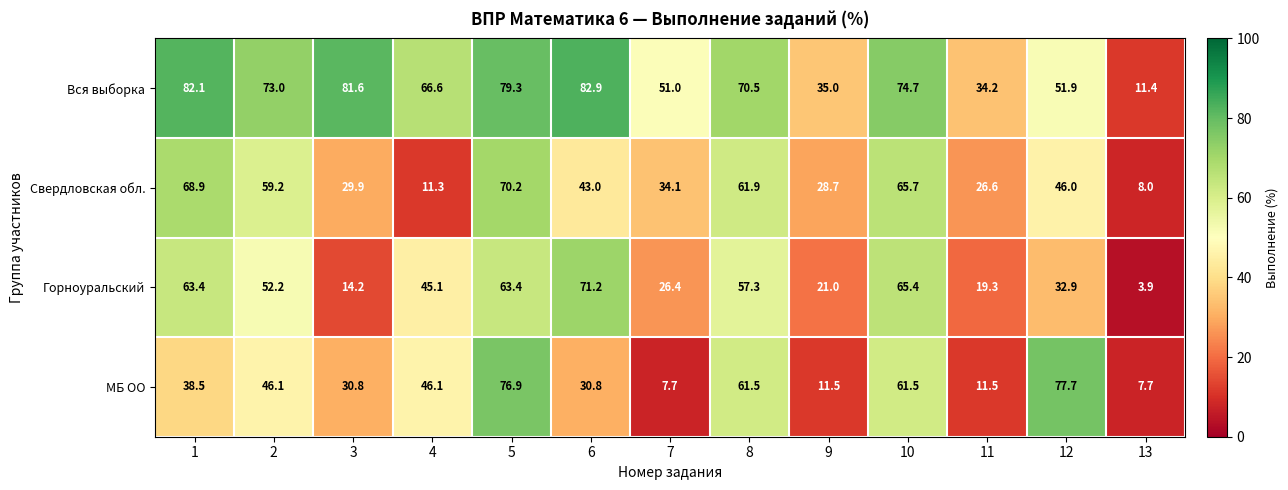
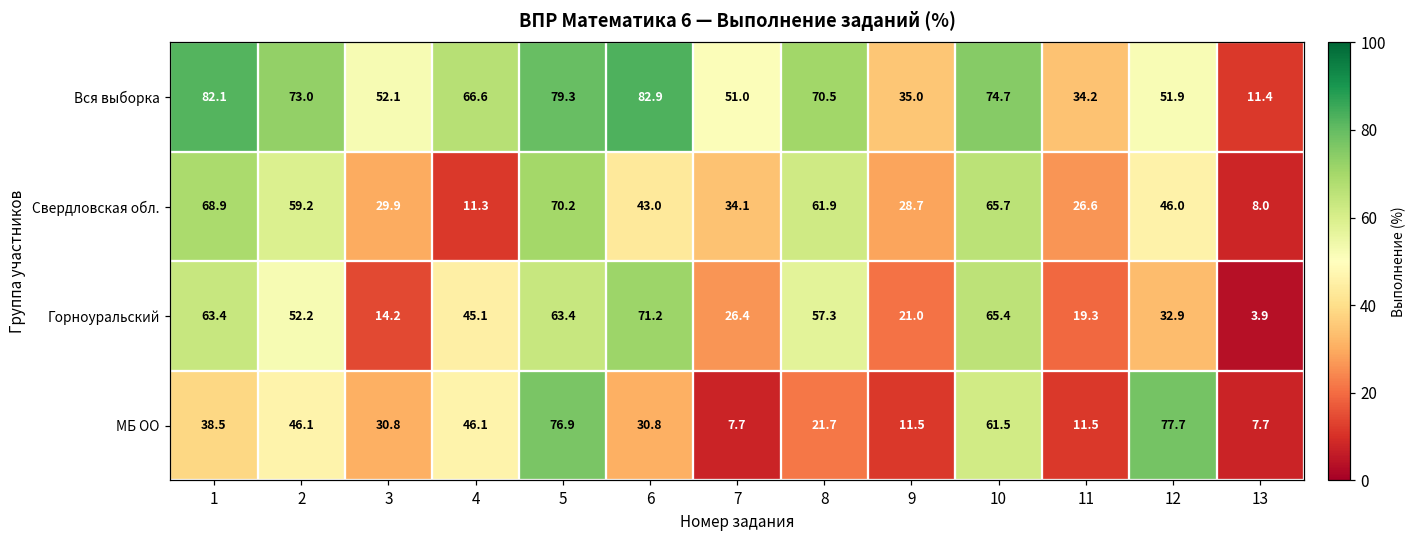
  {
    "Вся выборка": {
      "1": 82.1,
      "2": 73.0,
-     "3": 81.6,
+     "3": 52.1,
      "4": 66.6,
      "5": 79.3,
      "6": 82.9,
      "7": 51.0,
      "8": 70.5,
      "9": 35.0,
      "10": 74.7,
      "11": 34.2,
      "12": 51.9,
      "13": 11.4
    },
    "Свердловская обл.": {
      "1": 68.9,
      "2": 59.2,
      "3": 29.9,
      "4": 11.3,
      "5": 70.2,
      "6": 43.0,
      "7": 34.1,
      "8": 61.9,
      "9": 28.7,
      "10": 65.7,
      "11": 26.6,
      "12": 46.0,
      "13": 8.0
    },
    "Горноуральский": {
      "1": 63.4,
      "2": 52.2,
      "3": 14.2,
      "4": 45.1,
      "5": 63.4,
      "6": 71.2,
      "7": 26.4,
      "8": 57.3,
      "9": 21.0,
      "10": 65.4,
      "11": 19.3,
      "12": 32.9,
      "13": 3.9
    },
    "МБ ОО": {
      "1": 38.5,
      "2": 46.1,
      "3": 30.8,
      "4": 46.1,
      "5": 76.9,
      "6": 30.8,
      "7": 7.7,
-     "8": 61.5,
+     "8": 21.7,
      "9": 11.5,
      "10": 61.5,
      "11": 11.5,
      "12": 77.7,
      "13": 7.7
    }
  }
